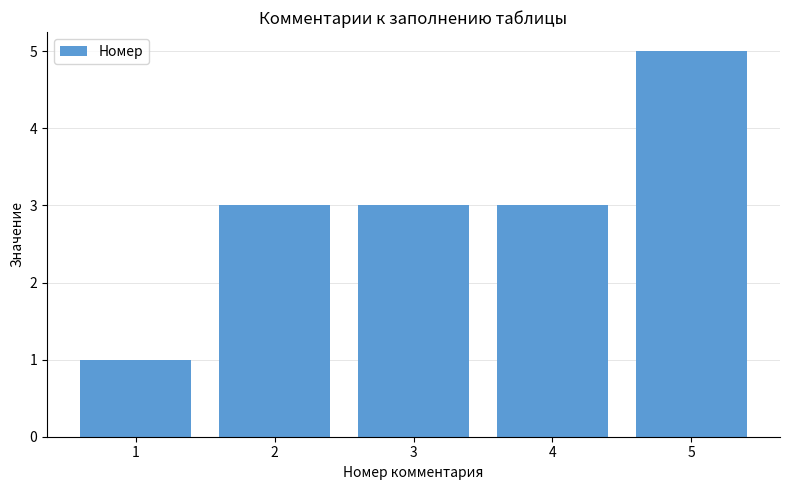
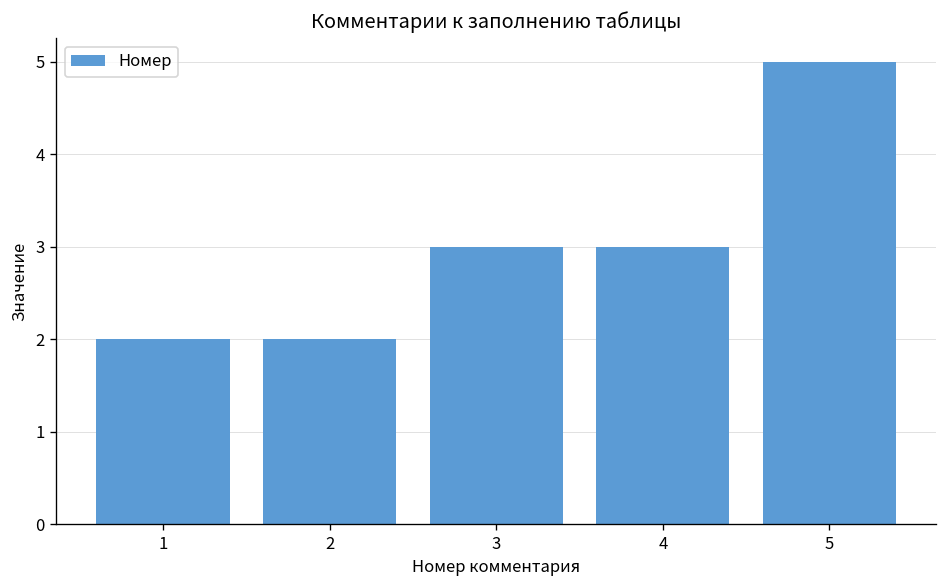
  {
-   "1": 1,
-   "2": 3,
+   "1": 2,
+   "2": 2,
    "3": 3,
    "4": 3,
    "5": 5
  }
